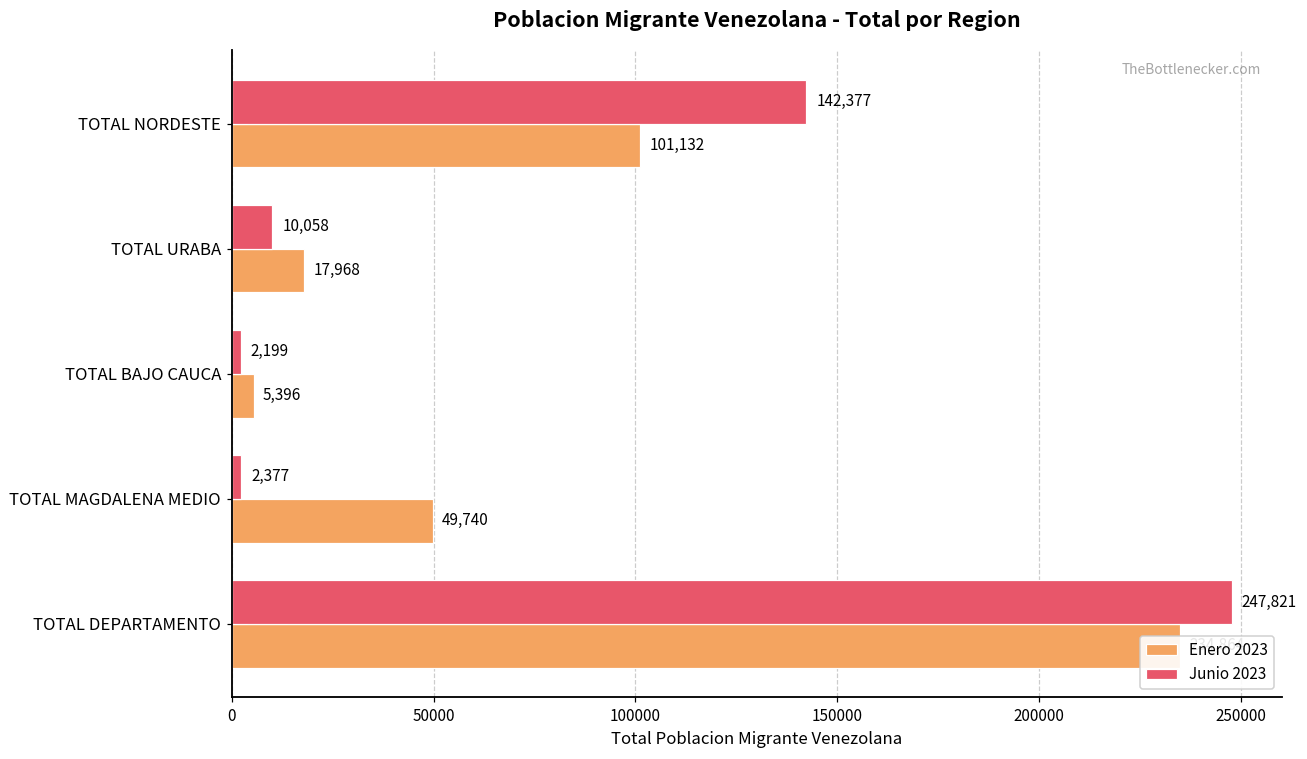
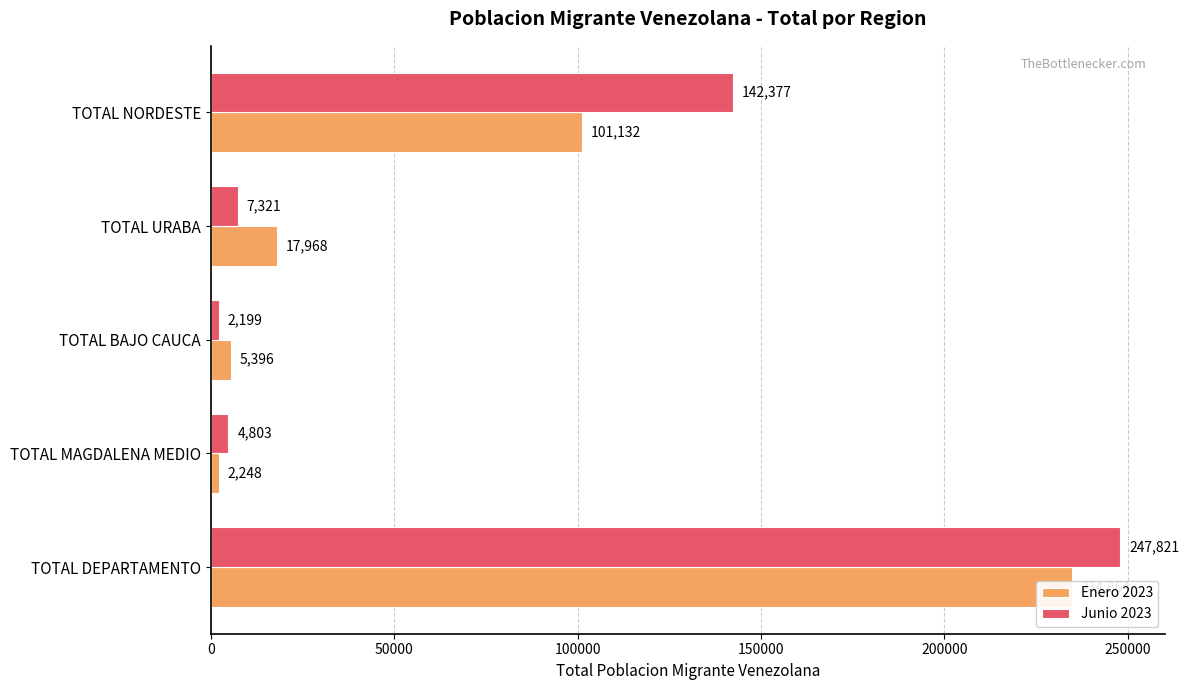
  {
    "Enero 2023": {
      "TOTAL NORDESTE": "101,132",
      "TOTAL URABA": "17,968",
      "TOTAL BAJO CAUCA": "5,396",
-     "TOTAL MAGDALENA MEDIO": "49,740"
+     "TOTAL MAGDALENA MEDIO": "2,248"
    },
    "Junio 2023": {
      "TOTAL NORDESTE": "142,377",
-     "TOTAL URABA": "10,058",
+     "TOTAL URABA": "7,321",
      "TOTAL BAJO CAUCA": "2,199",
-     "TOTAL MAGDALENA MEDIO": "2,377",
+     "TOTAL MAGDALENA MEDIO": "4,803",
      "TOTAL DEPARTAMENTO": "247,821"
    }
  }
